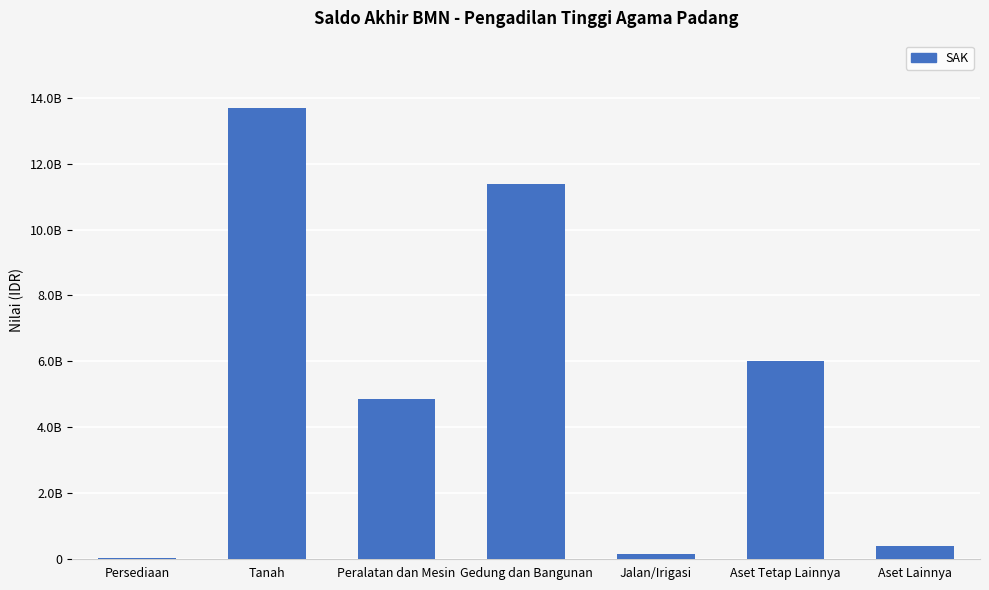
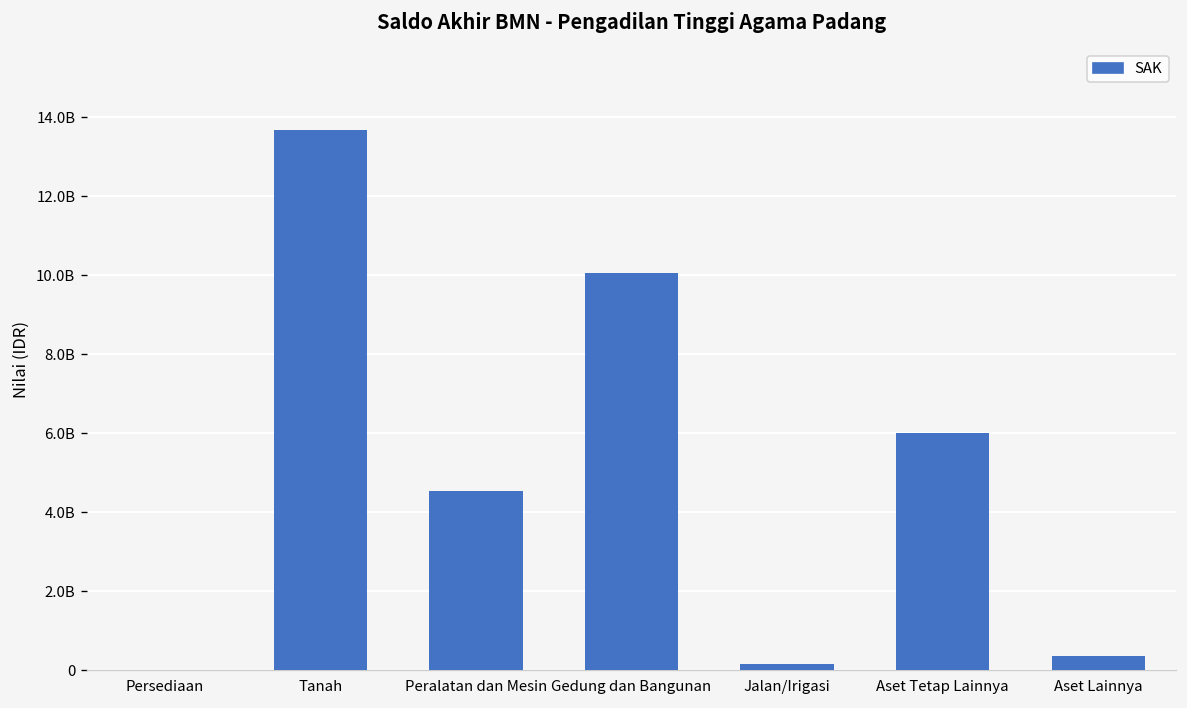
  {
    "Tanah": 13700000000,
-   "Peralatan dan Mesin": 4800000000,
-   "Gedung dan Bangunan": 11400000000,
+   "Peralatan dan Mesin": 4500000000,
+   "Gedung dan Bangunan": 10100000000,
    "Jalan/Irigasi": 200000000,
    "Aset Tetap Lainnya": 6000000000,
    "Aset Lainnya": 400000000
  }
